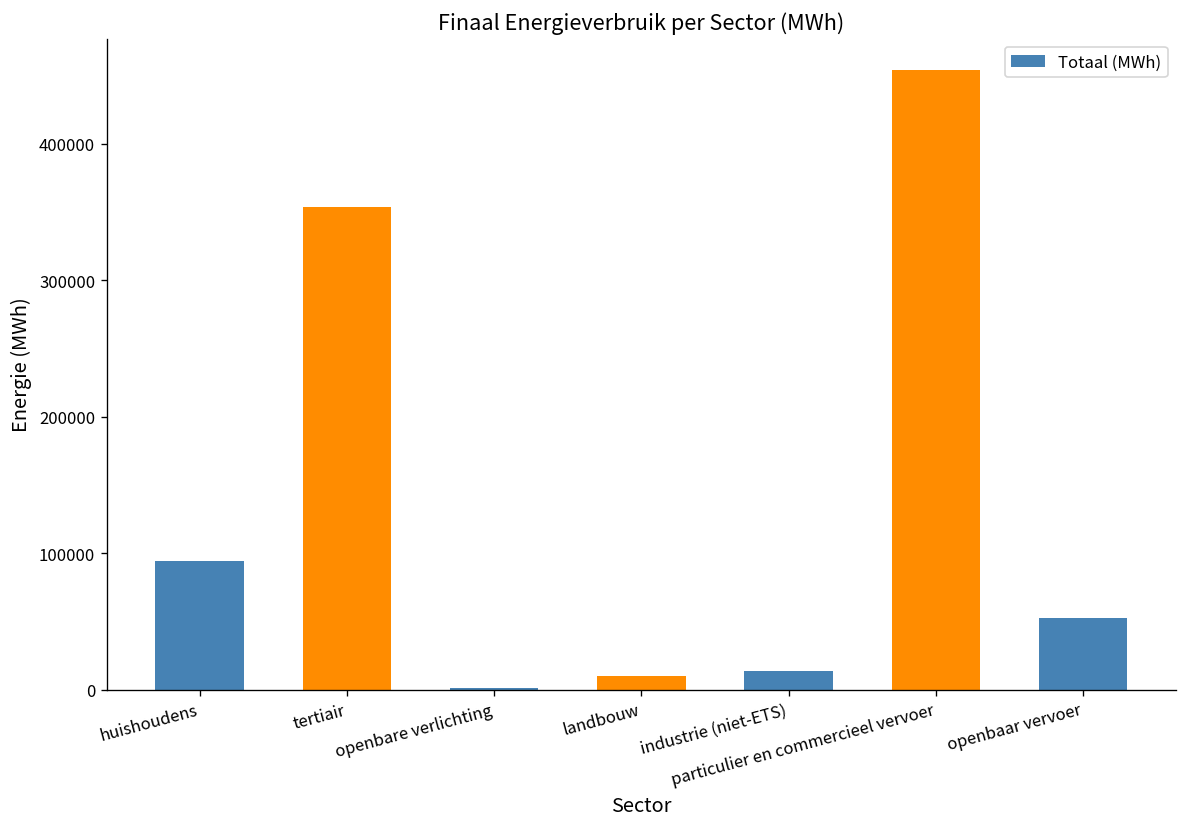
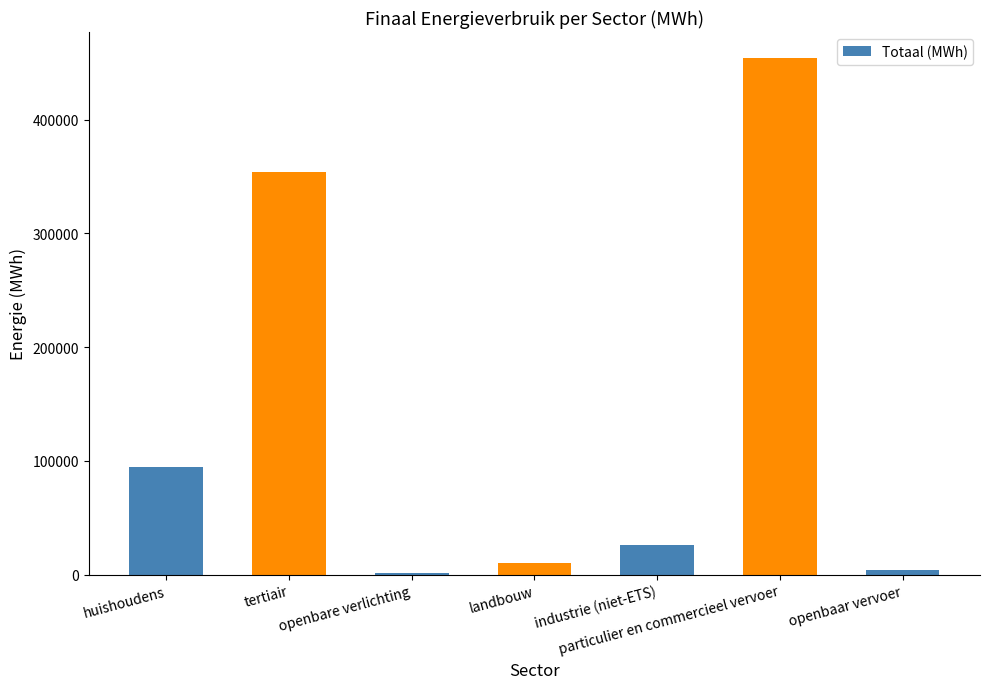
  {
    "huishoudens": 94000,
    "tertiair": 354000,
    "landbouw": 10000,
-   "industrie (niet-ETS)": 13000,
+   "industrie (niet-ETS)": 26000,
    "particulier en commercieel vervoer": 454000,
-   "openbaar vervoer": 52000
+   "openbaar vervoer": 4000
  }
